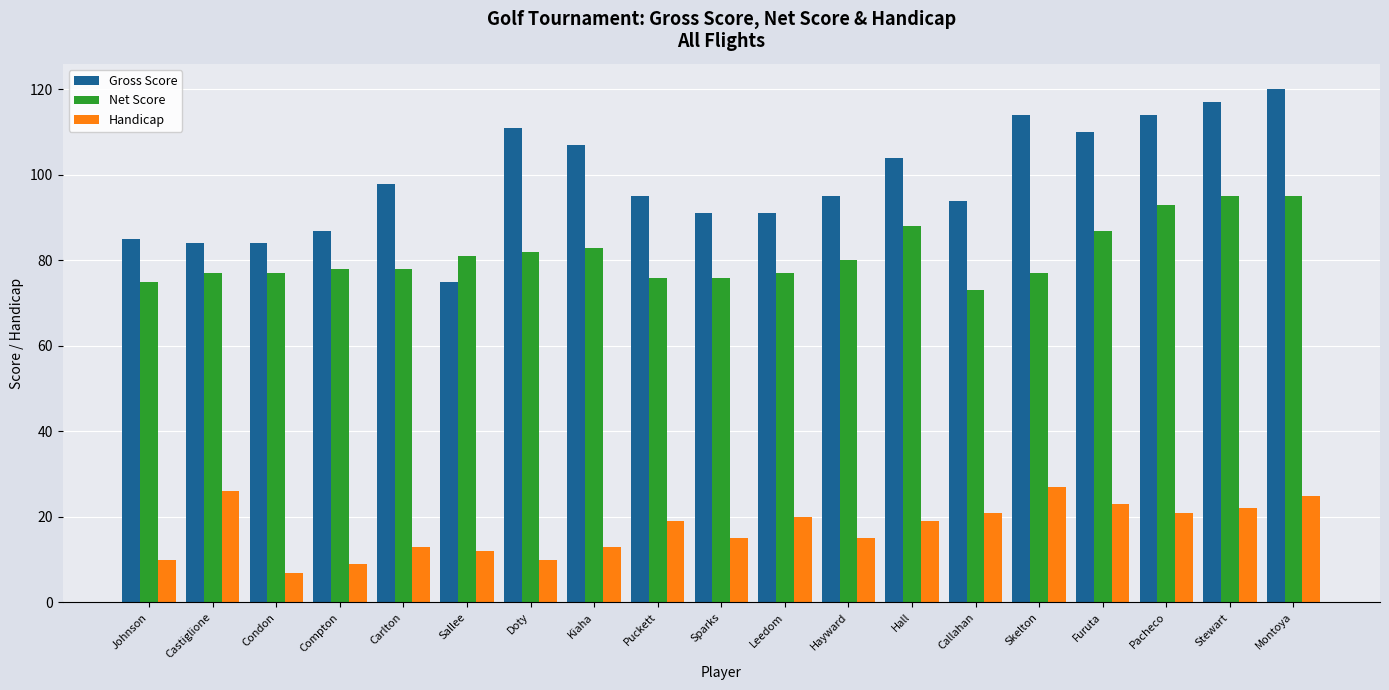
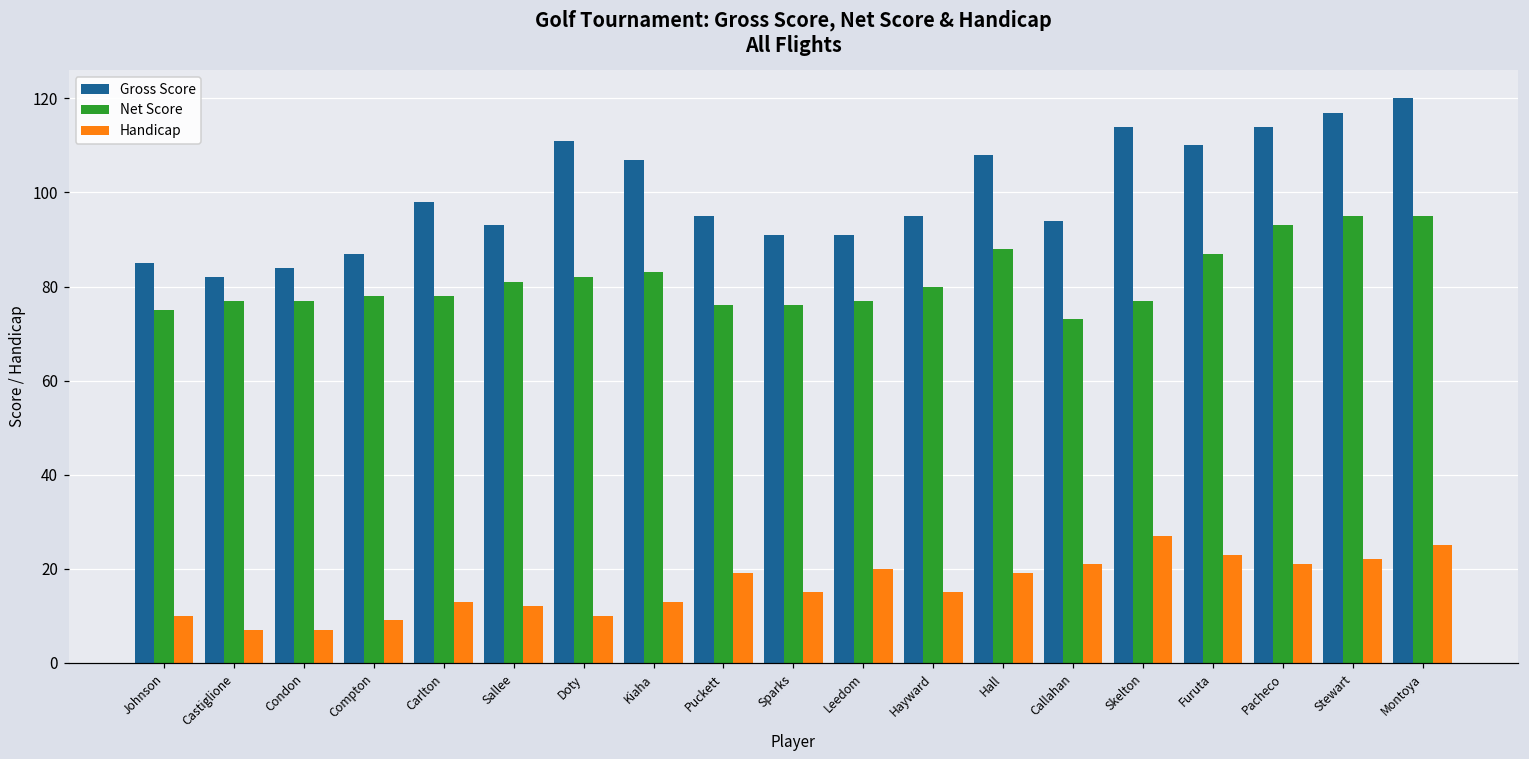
  {
    "Gross Score": {
      "Johnson": 85,
-     "Castiglione": 84,
+     "Castiglione": 82,
      "Condon": 84,
      "Compton": 87,
      "Carlton": 98,
-     "Sallee": 75,
+     "Sallee": 93,
      "Doty": 111,
      "Kiaha": 107,
      "Puckett": 95,
      "Sparks": 91,
      "Leedom": 91,
      "Hayward": 95,
-     "Hall": 104,
+     "Hall": 108,
      "Callahan": 94,
      "Skelton": 114,
      "Furuta": 110,
      "Pacheco": 114,
      "Stewart": 117,
      "Montoya": 120
    },
    "Net Score": {
      "Johnson": 75,
      "Castiglione": 77,
      "Condon": 77,
      "Compton": 78,
      "Carlton": 78,
      "Sallee": 81,
      "Doty": 82,
      "Kiaha": 83,
      "Puckett": 76,
      "Sparks": 76,
      "Leedom": 77,
      "Hayward": 80,
      "Hall": 88,
      "Callahan": 73,
      "Skelton": 77,
      "Furuta": 87,
      "Pacheco": 93,
      "Stewart": 95,
      "Montoya": 95
    },
    "Handicap": {
      "Johnson": 10,
-     "Castiglione": 26,
+     "Castiglione": 7,
      "Condon": 7,
      "Compton": 9,
      "Carlton": 13,
      "Sallee": 12,
      "Doty": 10,
      "Kiaha": 13,
      "Puckett": 19,
      "Sparks": 15,
      "Leedom": 20,
      "Hayward": 15,
      "Hall": 19,
      "Callahan": 21,
      "Skelton": 27,
      "Furuta": 23,
      "Pacheco": 21,
      "Stewart": 22,
      "Montoya": 25
    }
  }
